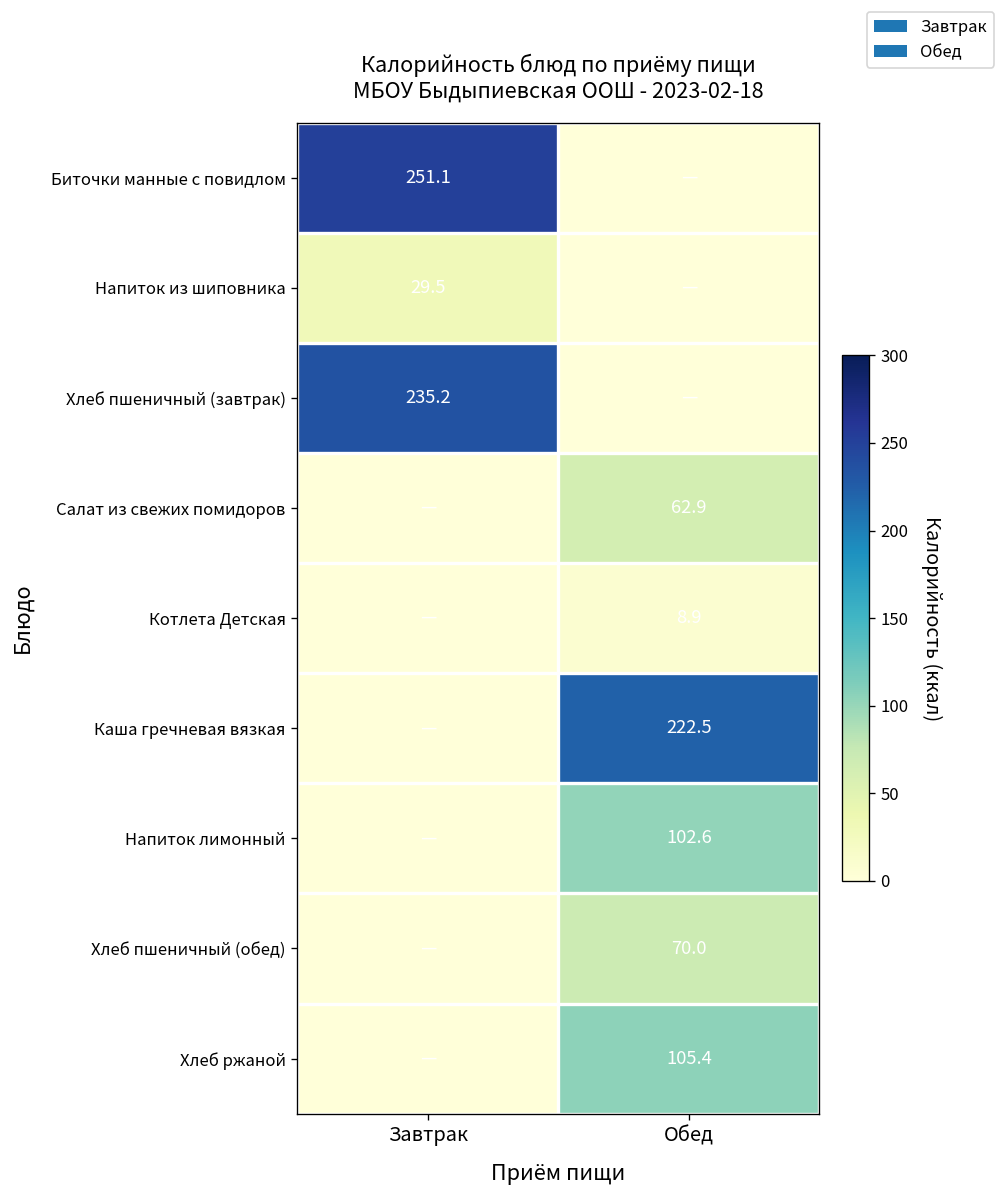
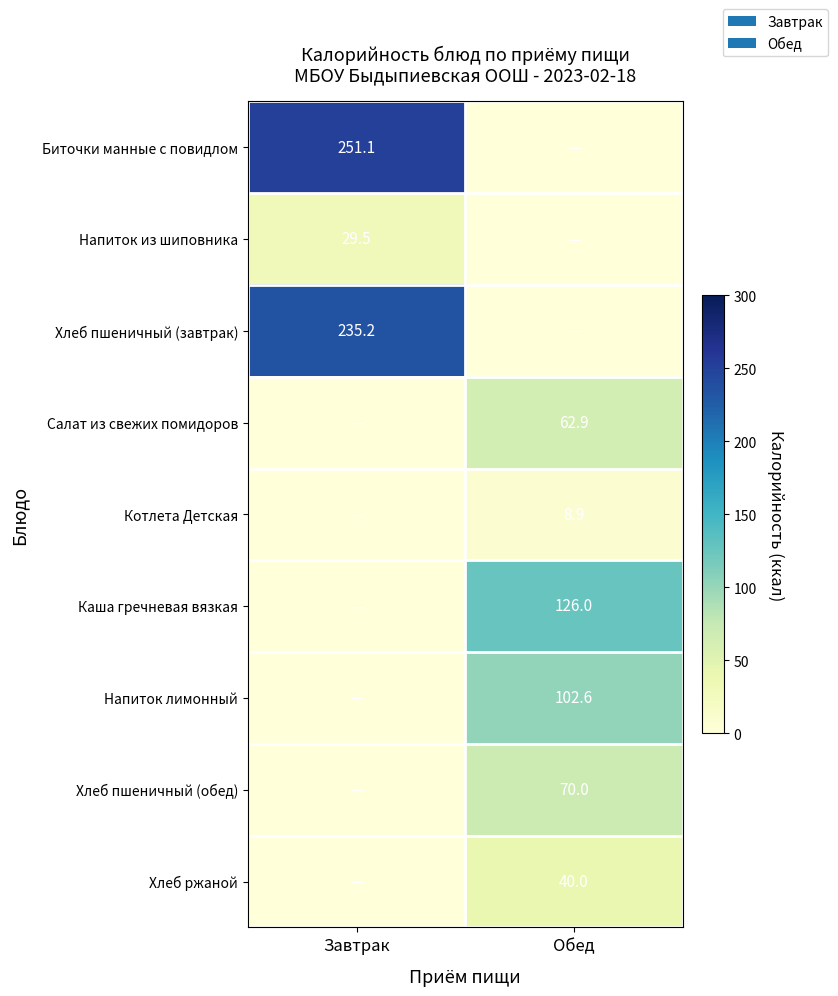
  {
    "Биточки манные с повидлом": {
      "Завтрак": 251.1
    },
    "Напиток из шиповника": {
      "Завтрак": 29.5
    },
    "Хлеб пшеничный (завтрак)": {
      "Завтрак": 235.2
    },
    "Салат из свежих помидоров": {
      "Обед": 62.9
    },
    "Каша гречневая вязкая": {
-     "Обед": 222.5
+     "Обед": 126.0
    },
    "Напиток лимонный": {
      "Обед": 102.6
    },
    "Хлеб пшеничный (обед)": {
      "Обед": 70.0
    },
    "Хлеб ржаной": {
-     "Обед": 105.4
+     "Обед": 40.0
    }
  }
